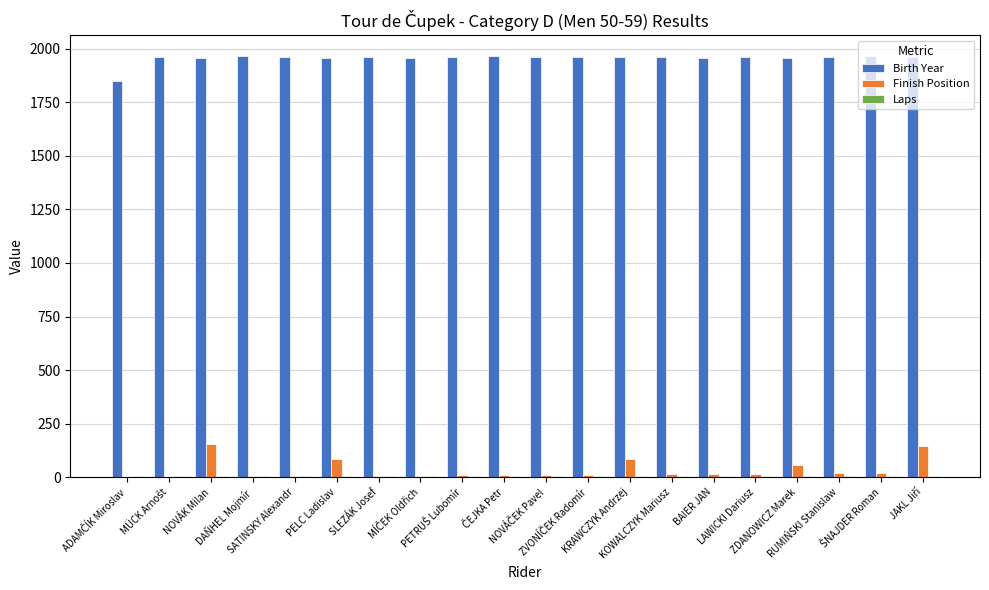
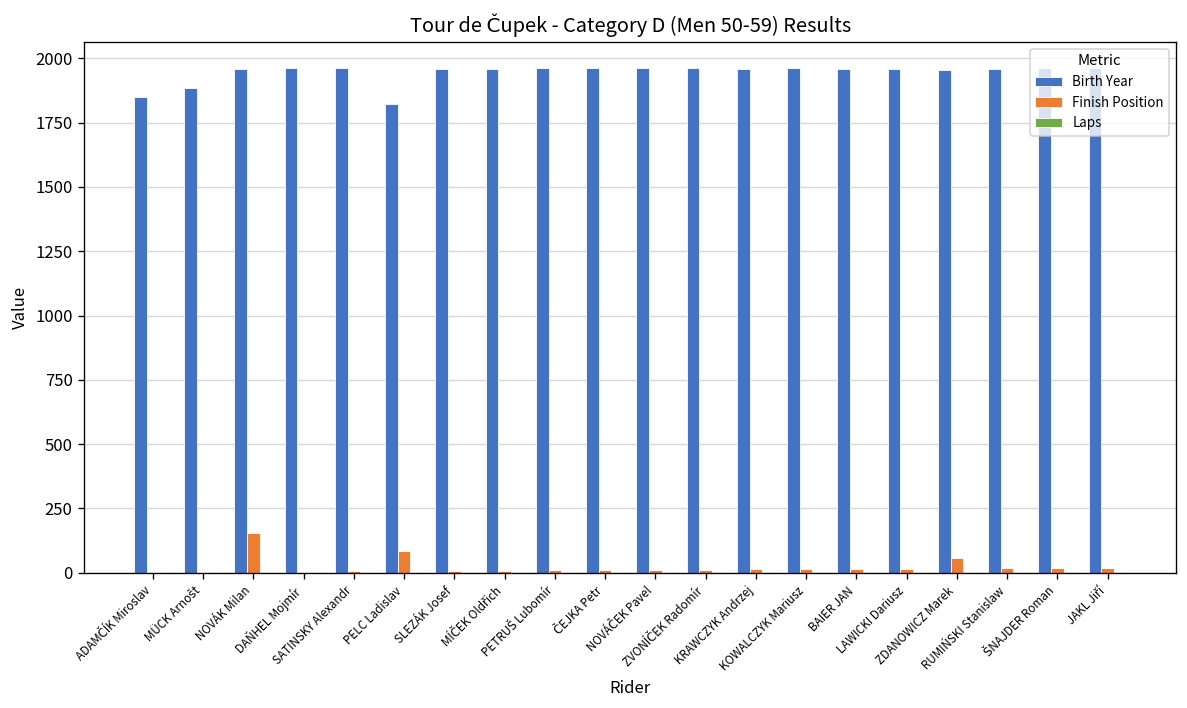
  {
    "Birth Year": {
      "ADAMČÍK Miroslav": 1850,
-     "MÜCK Arnošt": 1960,
+     "MÜCK Arnošt": 1890,
      "NOVÁK Milan": 1960,
      "DAŇHEL Mojmír": 1960,
      "SATINSKY Alexandr": 1960,
-     "PELC Ladislav": 1960,
+     "PELC Ladislav": 1820,
      "SLEZÁK Josef": 1960,
      "MÍČEK Oldřich": 1960,
      "PETRUŠ Lubomír": 1960,
      "ČEJKA Petr": 1960,
      "NOVÁČEK Pavel": 1960,
      "ZVONÍČEK Radomír": 1960,
      "KRAWCZYK Andrzej": 1960,
      "KOWALCZYK Mariusz": 1960,
      "BAIER JAN": 1960,
      "LAWICKI Dariusz": 1960,
      "ZDANOWICZ Marek": 1960,
      "RUMIŃSKI Stanislaw": 1960
    },
    "Finish Position": {
      "NOVÁK Milan": 150,
      "PELC Ladislav": 90,
      "ZVONÍČEK Radomír": 10,
-     "KRAWCZYK Andrzej": 90,
+     "KRAWCZYK Andrzej": 10,
      "KOWALCZYK Mariusz": 10,
      "BAIER JAN": 20,
      "LAWICKI Dariusz": 20,
      "ZDANOWICZ Marek": 60,
      "RUMIŃSKI Stanislaw": 20,
      "ŠNAJDER Roman": 20,
-     "JAKL Jiří": 150
+     "JAKL Jiří": 20
    }
  }
